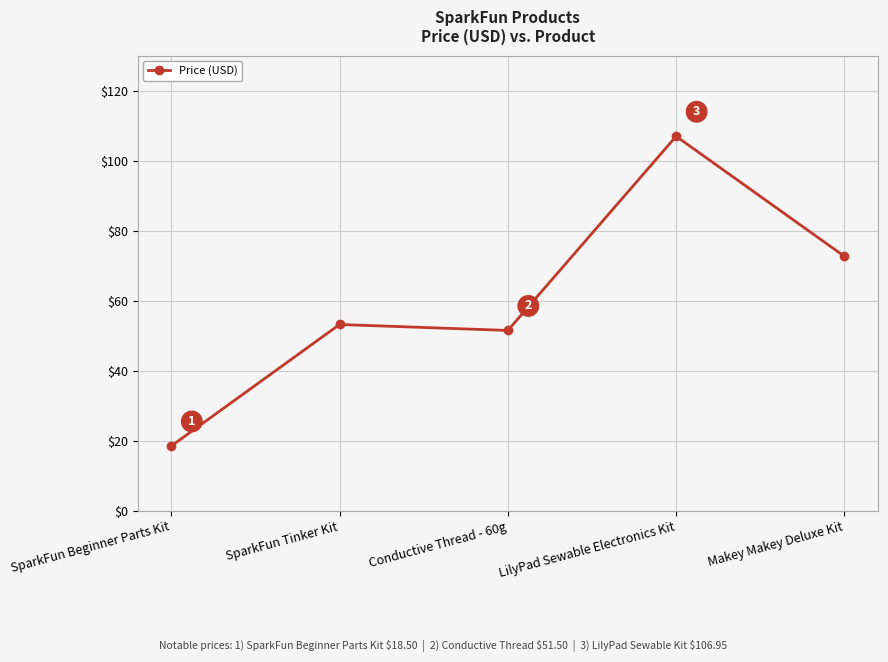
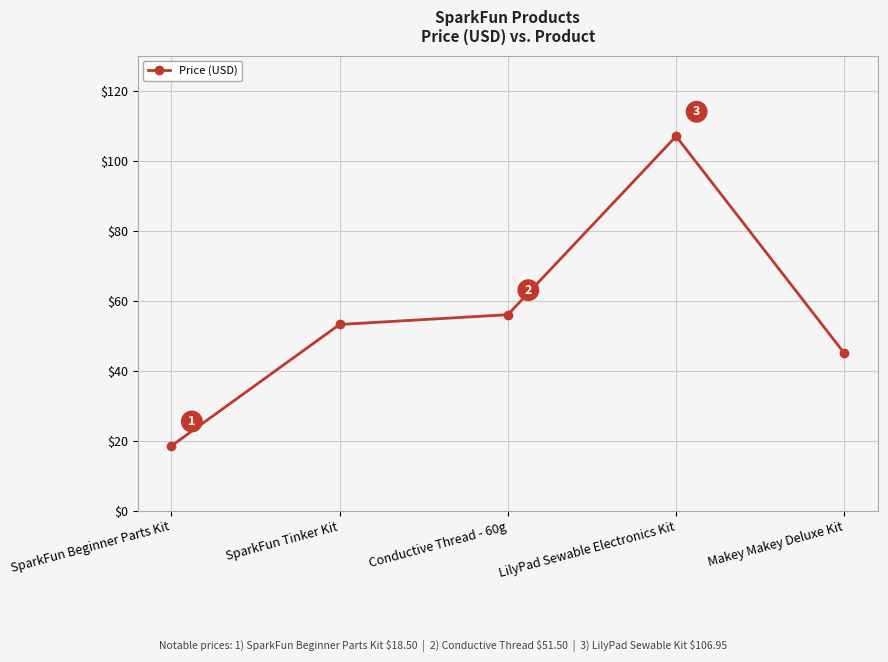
  {
    "SparkFun Tinker Kit": "$53",
-   "Conductive Thread - 60g": "$52",
-   "Makey Makey Deluxe Kit": "$73"
+   "Conductive Thread - 60g": "$56",
+   "Makey Makey Deluxe Kit": "$45"
  }
